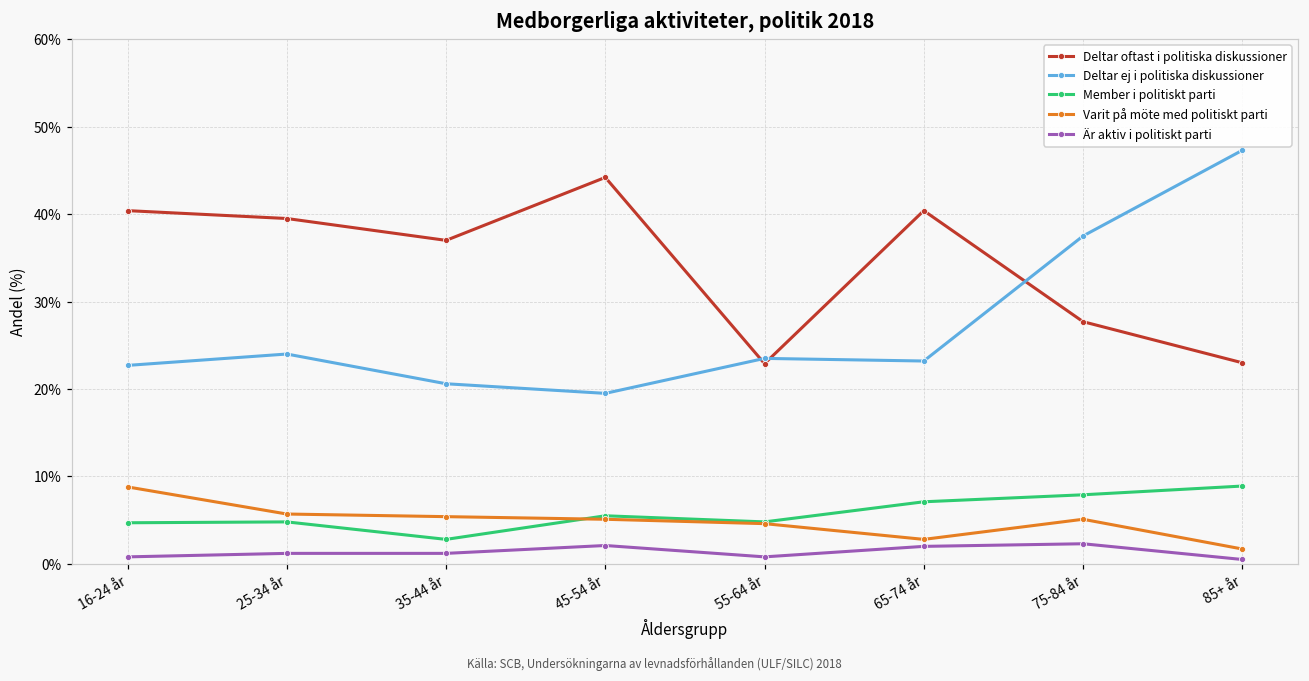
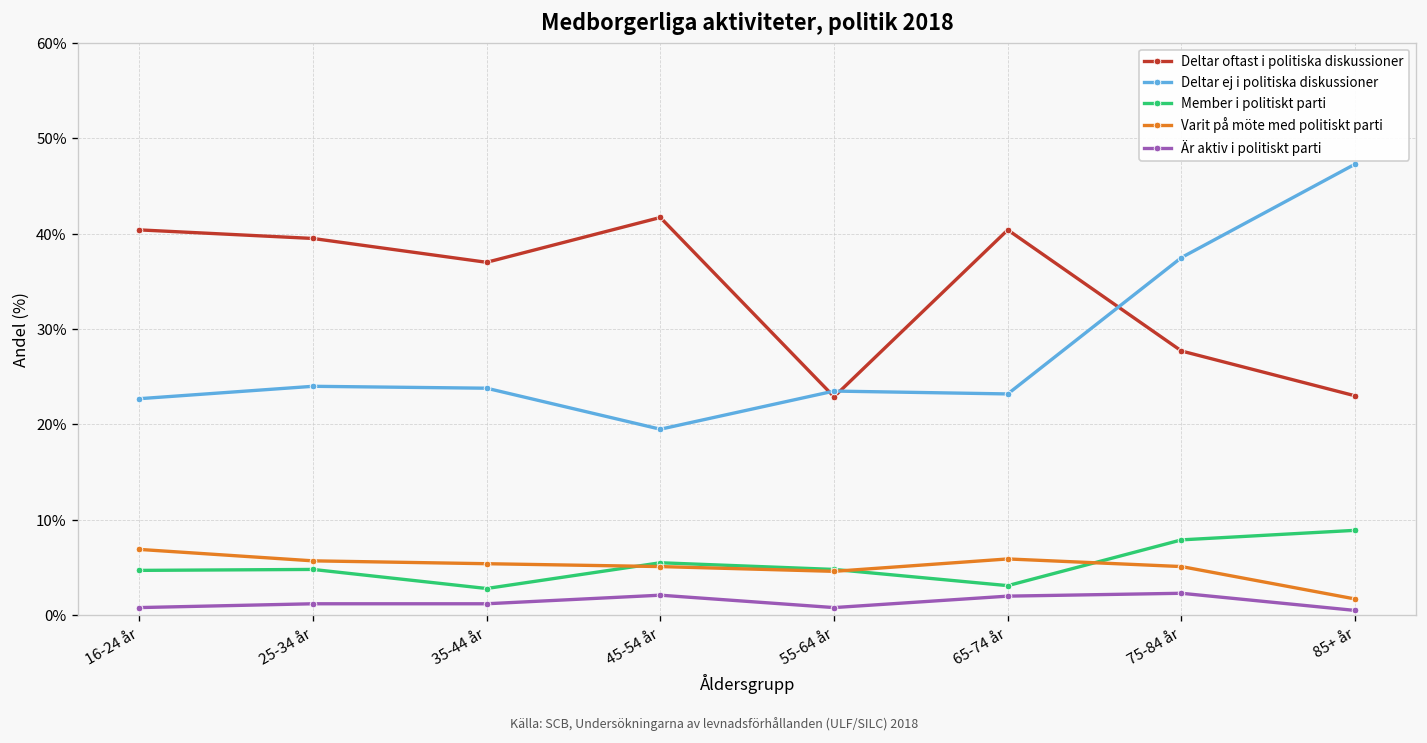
  {
    "Deltar oftast i politiska diskussioner": {
      "16-24 år": "40%",
      "25-34 år": "40%",
      "35-44 år": "37%",
-     "45-54 år": "44%",
+     "45-54 år": "42%",
      "55-64 år": "23%",
      "65-74 år": "40%",
      "75-84 år": "28%",
      "85+ år": "23%"
    },
    "Deltar ej i politiska diskussioner": {
      "16-24 år": "23%",
      "25-34 år": "24%",
-     "35-44 år": "21%",
+     "35-44 år": "24%",
      "45-54 år": "20%",
      "55-64 år": "24%",
      "65-74 år": "23%",
      "75-84 år": "38%",
      "85+ år": "47%"
    },
    "Member i politiskt parti": {
      "16-24 år": "5%",
      "25-34 år": "5%",
      "35-44 år": "3%",
      "45-54 år": "6%",
-     "65-74 år": "7%",
+     "65-74 år": "3%",
      "75-84 år": "8%",
      "85+ år": "9%"
    },
    "Varit på möte med politiskt parti": {
-     "16-24 år": "9%",
+     "16-24 år": "7%",
      "25-34 år": "6%",
      "35-44 år": "5%",
      "45-54 år": "5%",
-     "65-74 år": "3%",
+     "65-74 år": "6%",
      "75-84 år": "5%",
      "85+ år": "2%"
    },
    "Är aktiv i politiskt parti": {
      "16-24 år": "1%",
      "25-34 år": "1%",
      "35-44 år": "1%",
      "45-54 år": "2%",
      "55-64 år": "1%",
      "65-74 år": "2%",
      "75-84 år": "2%",
      "85+ år": "1%"
    }
  }
